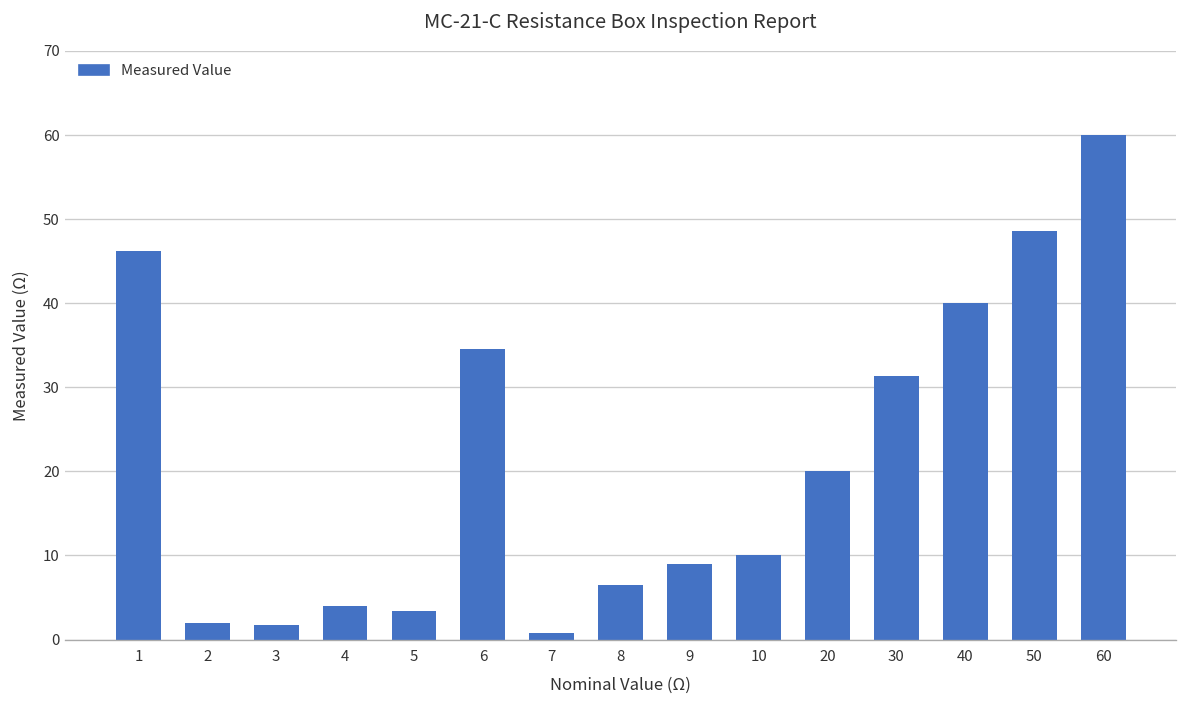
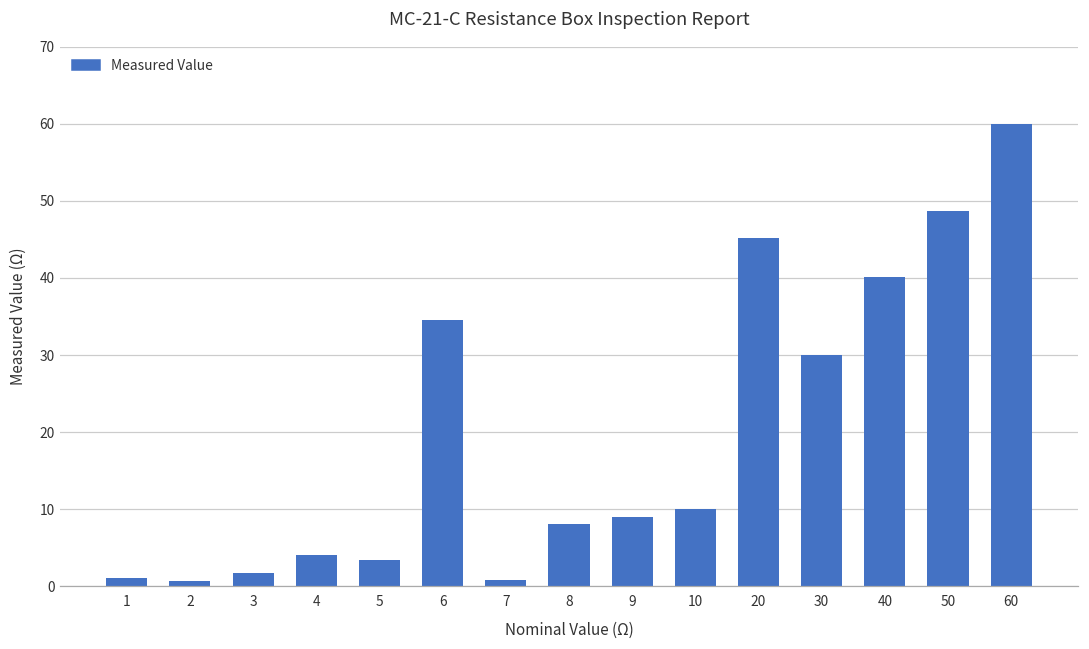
  {
-   "1": 46,
-   "2": 2,
+   "1": 1,
+   "2": 1,
    "3": 2,
    "4": 4,
    "5": 3,
    "6": 35,
    "7": 1,
-   "8": 6,
+   "8": 8,
    "9": 9,
    "10": 10,
-   "20": 20,
-   "30": 31,
+   "20": 45,
+   "30": 30,
    "40": 40,
    "50": 49,
    "60": 60
  }
